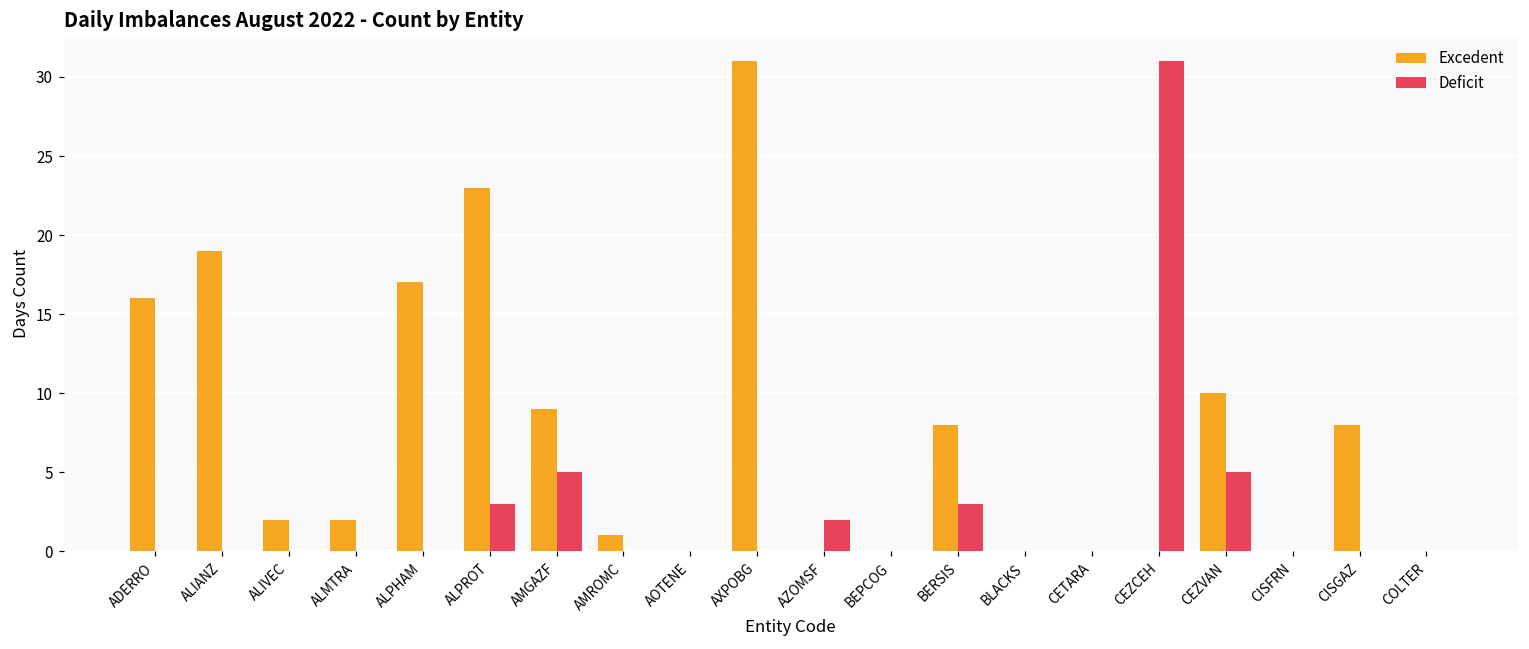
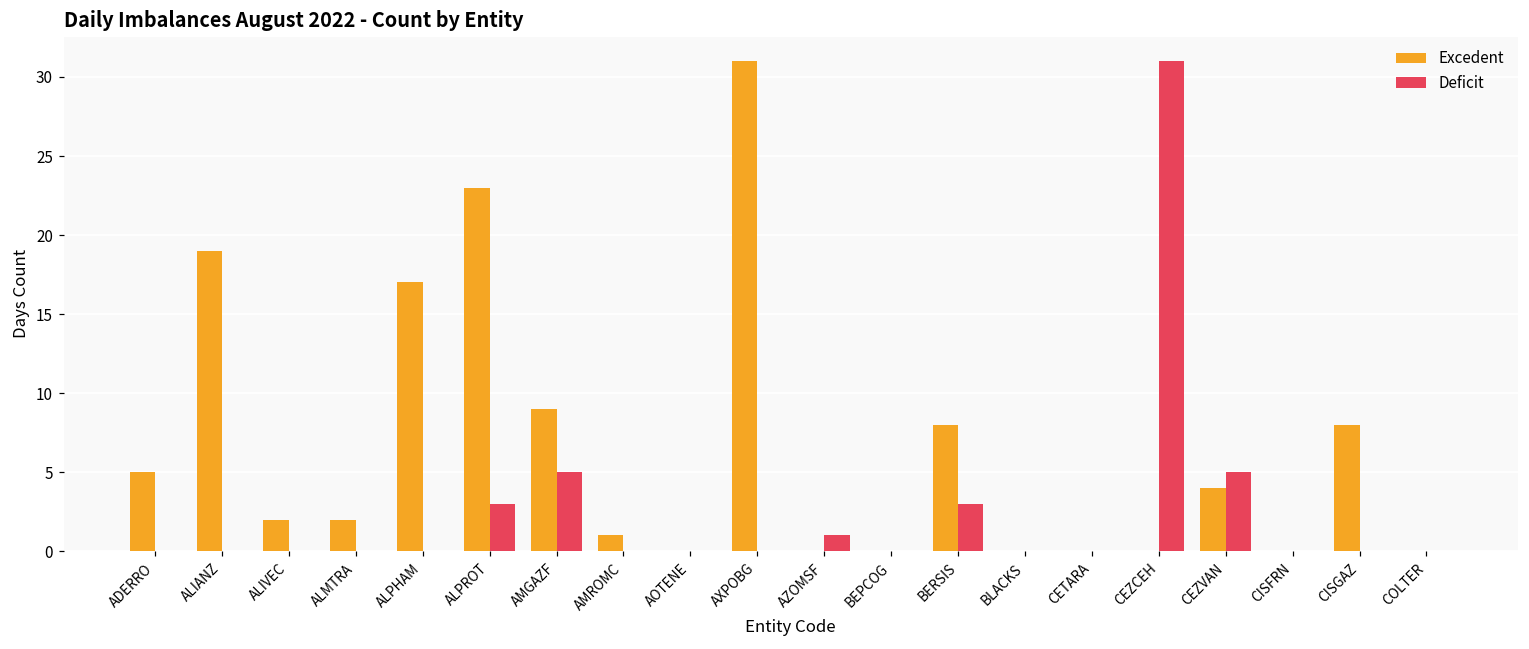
  {
    "Excedent": {
-     "ADERRO": 16,
+     "ADERRO": 5,
      "ALIANZ": 19,
      "ALIVEC": 2,
      "ALMTRA": 2,
      "ALPHAM": 17,
      "ALPROT": 23,
      "AMGAZF": 9,
      "AMROMC": 1,
      "AOTENE": 0,
      "AXPOBG": 31,
      "AZOMSF": 0,
      "BEPCOG": 0,
      "BERSIS": 8,
      "BLACKS": 0,
      "CETARA": 0,
      "CEZCEH": 0,
-     "CEZVAN": 10,
+     "CEZVAN": 4,
      "CISFRN": 0,
      "CISGAZ": 8,
      "COLTER": 0
    },
    "Deficit": {
      "ADERRO": 0,
      "ALIANZ": 0,
      "ALIVEC": 0,
      "ALMTRA": 0,
      "ALPHAM": 0,
      "ALPROT": 3,
      "AMGAZF": 5,
      "AMROMC": 0,
      "AOTENE": 0,
      "AXPOBG": 0,
-     "AZOMSF": 2,
+     "AZOMSF": 1,
      "BEPCOG": 0,
      "BERSIS": 3,
      "BLACKS": 0,
      "CETARA": 0,
      "CEZCEH": 31,
      "CEZVAN": 5,
      "CISFRN": 0,
      "CISGAZ": 0,
      "COLTER": 0
    }
  }
